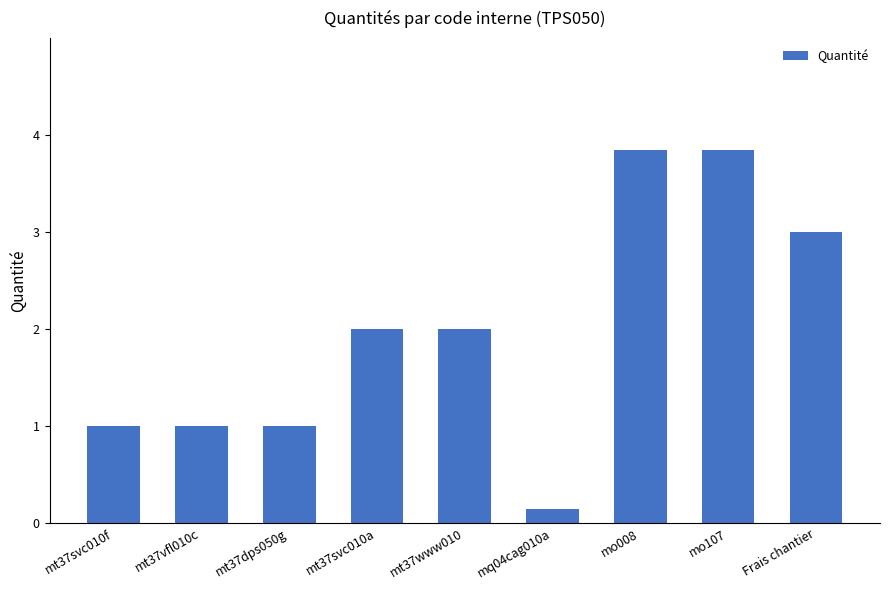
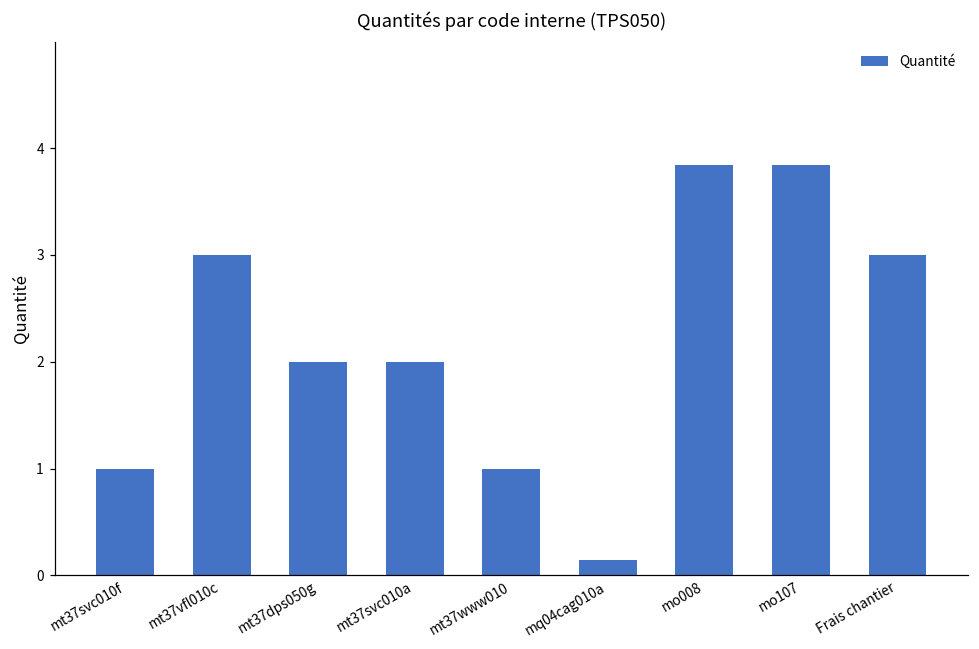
  {
    "mt37svc010f": 1,
-   "mt37vfl010c": 1,
-   "mt37dps050g": 1,
+   "mt37vfl010c": 3,
+   "mt37dps050g": 2,
    "mt37svc010a": 2,
-   "mt37www010": 2,
+   "mt37www010": 1,
    "mq04cag010a": 0.1,
    "mo008": 3.8,
    "mo107": 3.8,
    "Frais chantier": 3
  }
